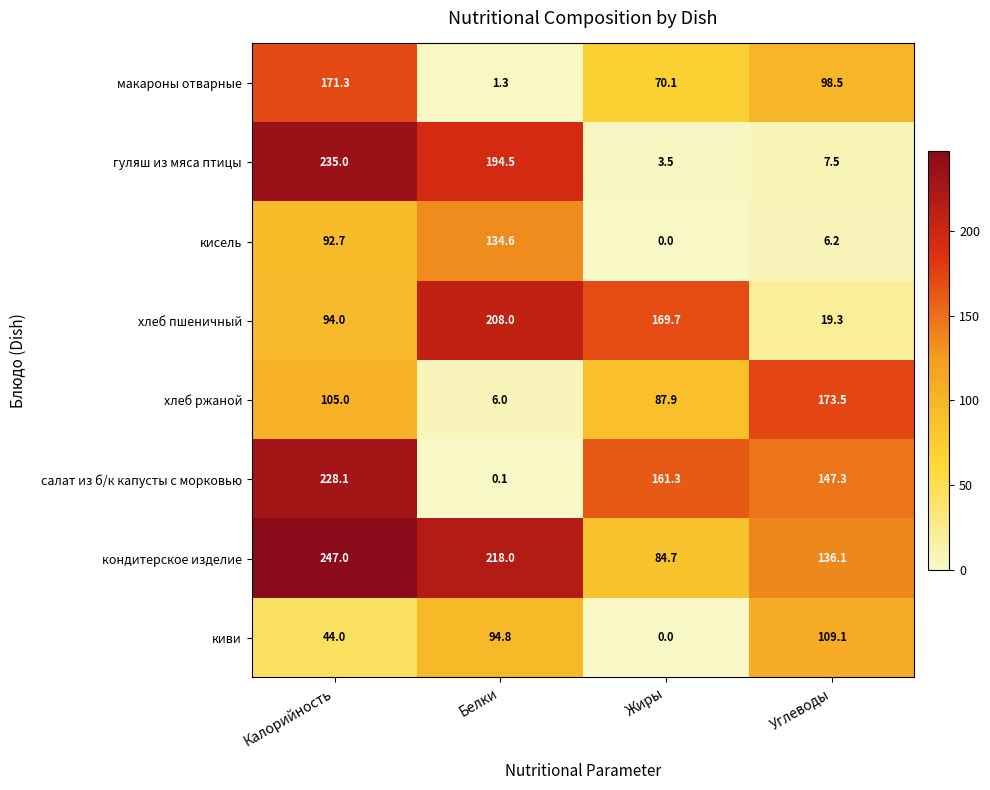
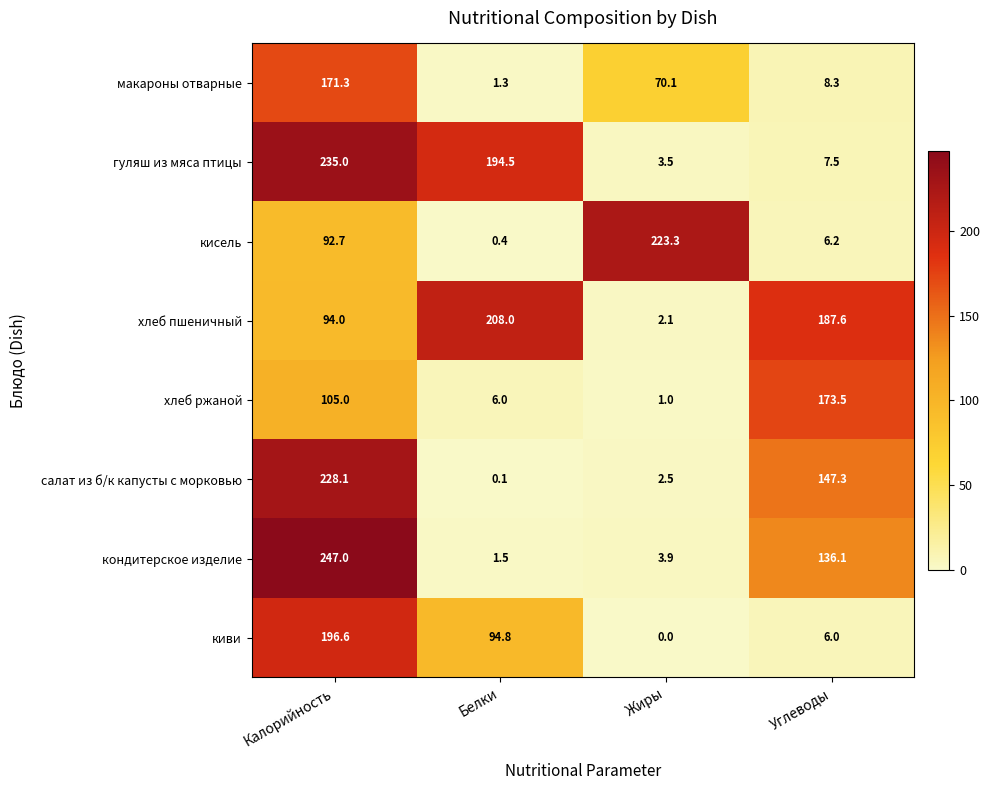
  {
    "макароны отварные": {
      "Калорийность": 171.3,
      "Белки": 1.3,
      "Жиры": 70.1,
-     "Углеводы": 98.5
+     "Углеводы": 8.3
    },
    "гуляш из мяса птицы": {
      "Калорийность": 235.0,
      "Белки": 194.5,
      "Жиры": 3.5,
      "Углеводы": 7.5
    },
    "кисель": {
      "Калорийность": 92.7,
-     "Белки": 134.6,
-     "Жиры": 0.0,
+     "Белки": 0.4,
+     "Жиры": 223.3,
      "Углеводы": 6.2
    },
    "хлеб пшеничный": {
      "Калорийность": 94.0,
      "Белки": 208.0,
-     "Жиры": 169.7,
-     "Углеводы": 19.3
+     "Жиры": 2.1,
+     "Углеводы": 187.6
    },
    "хлеб ржаной": {
      "Калорийность": 105.0,
      "Белки": 6.0,
-     "Жиры": 87.9,
+     "Жиры": 1.0,
      "Углеводы": 173.5
    },
    "салат из б/к капусты с морковью": {
      "Калорийность": 228.1,
      "Белки": 0.1,
-     "Жиры": 161.3,
+     "Жиры": 2.5,
      "Углеводы": 147.3
    },
    "кондитерское изделие": {
      "Калорийность": 247.0,
-     "Белки": 218.0,
-     "Жиры": 84.7,
+     "Белки": 1.5,
+     "Жиры": 3.9,
      "Углеводы": 136.1
    },
    "киви": {
-     "Калорийность": 44.0,
+     "Калорийность": 196.6,
      "Белки": 94.8,
      "Жиры": 0.0,
-     "Углеводы": 109.1
+     "Углеводы": 6.0
    }
  }
